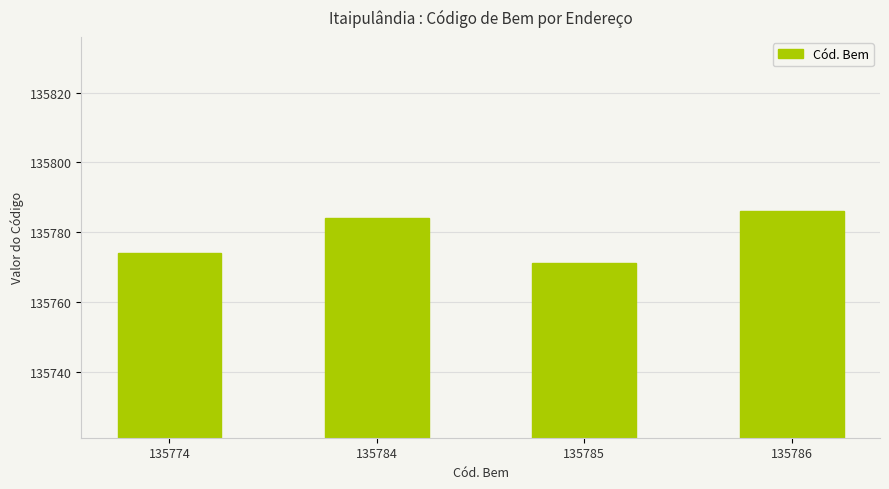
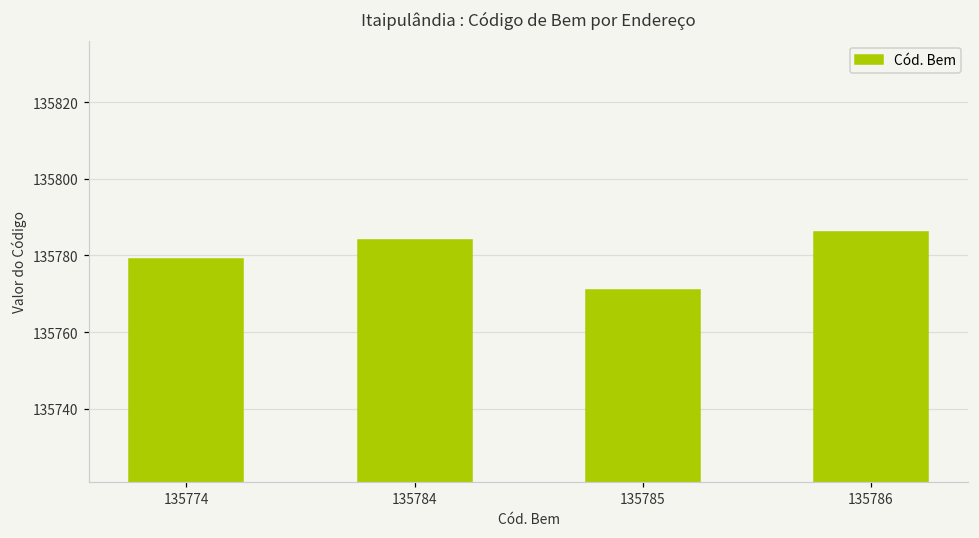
  {
-   "135774": 135774,
+   "135774": 135779,
    "135784": 135784,
    "135785": 135771,
    "135786": 135786
  }
